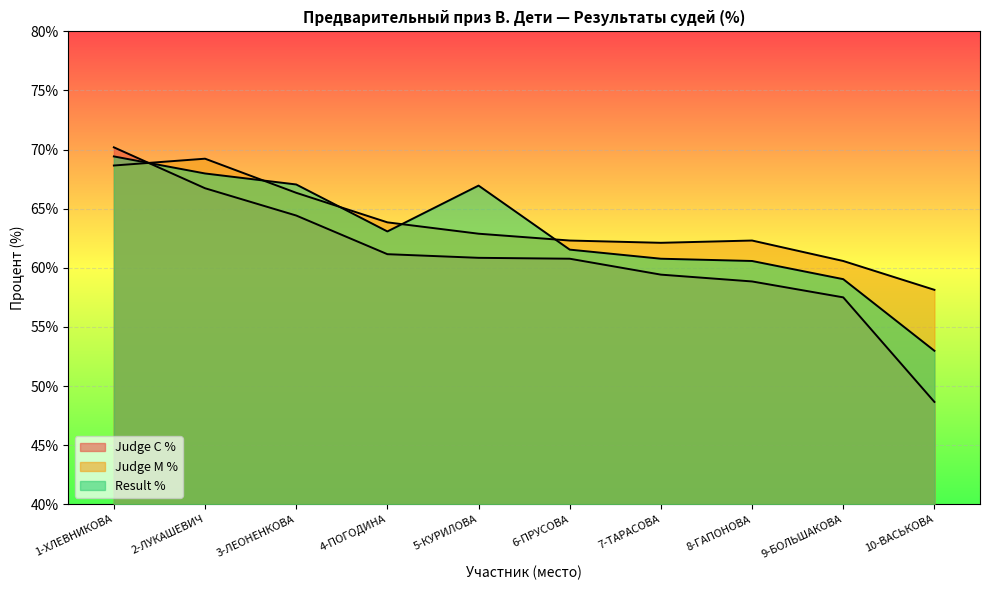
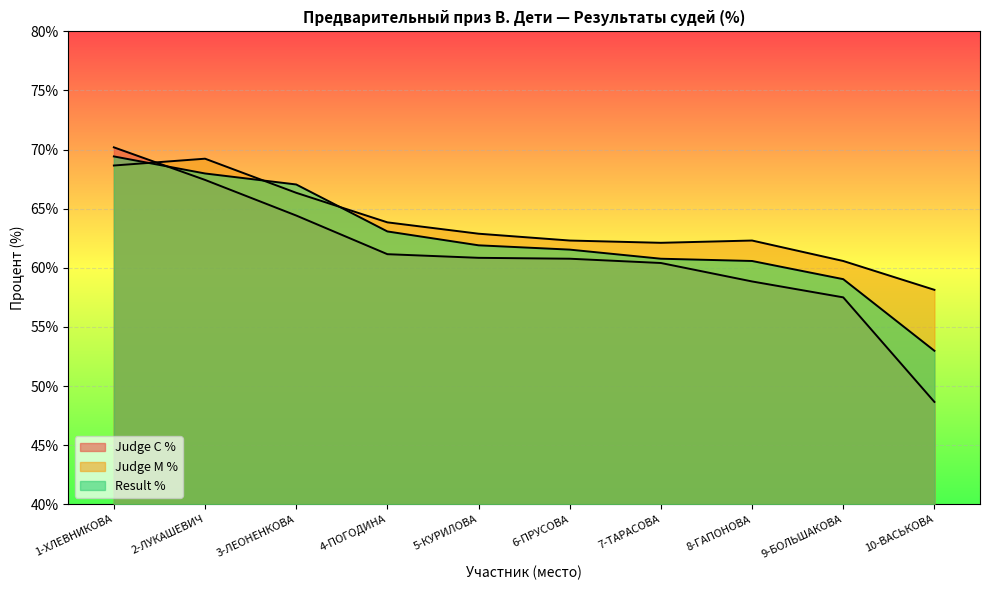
  {
    "Judge C %": {
      "1-ХЛЕВНИКОВА": "70.2%",
-     "2-ЛУКАШЕВИЧ": "66.7%",
+     "2-ЛУКАШЕВИЧ": "67.4%",
      "3-ЛЕОНЕНКОВА": "64.4%",
      "4-ПОГОДИНА": "61.2%",
      "5-КУРИЛОВА": "60.8%",
      "6-ПРУСОВА": "60.8%",
-     "7-ТАРАСОВА": "59.4%",
+     "7-ТАРАСОВА": "60.4%",
      "8-ГАПОНОВА": "58.8%",
      "9-БОЛЬШАКОВА": "57.5%",
      "10-ВАСЬКОВА": "48.7%"
    },
    "Judge M %": {
      "1-ХЛЕВНИКОВА": "68.7%",
      "2-ЛУКАШЕВИЧ": "69.2%",
      "3-ЛЕОНЕНКОВА": "66.3%",
      "4-ПОГОДИНА": "63.8%",
      "5-КУРИЛОВА": "62.9%",
      "6-ПРУСОВА": "62.3%",
      "7-ТАРАСОВА": "62.1%",
      "8-ГАПОНОВА": "62.3%",
      "9-БОЛЬШАКОВА": "60.6%",
      "10-ВАСЬКОВА": "58.1%"
    },
    "Result %": {
      "1-ХЛЕВНИКОВА": "69.4%",
      "2-ЛУКАШЕВИЧ": "68.0%",
      "3-ЛЕОНЕНКОВА": "67.1%",
      "4-ПОГОДИНА": "63.1%",
-     "5-КУРИЛОВА": "67.0%",
+     "5-КУРИЛОВА": "61.9%",
      "6-ПРУСОВА": "61.5%",
      "7-ТАРАСОВА": "60.8%",
      "8-ГАПОНОВА": "60.6%",
      "9-БОЛЬШАКОВА": "59.0%",
      "10-ВАСЬКОВА": "53.0%"
    }
  }
